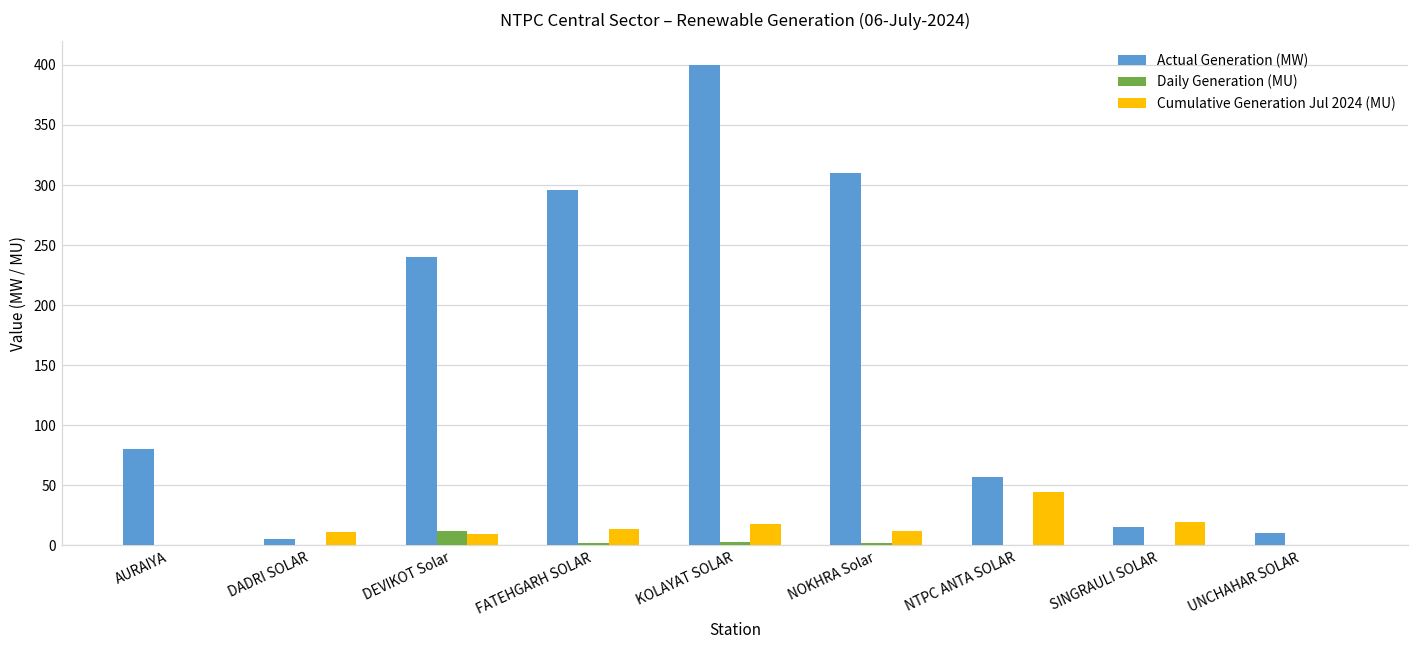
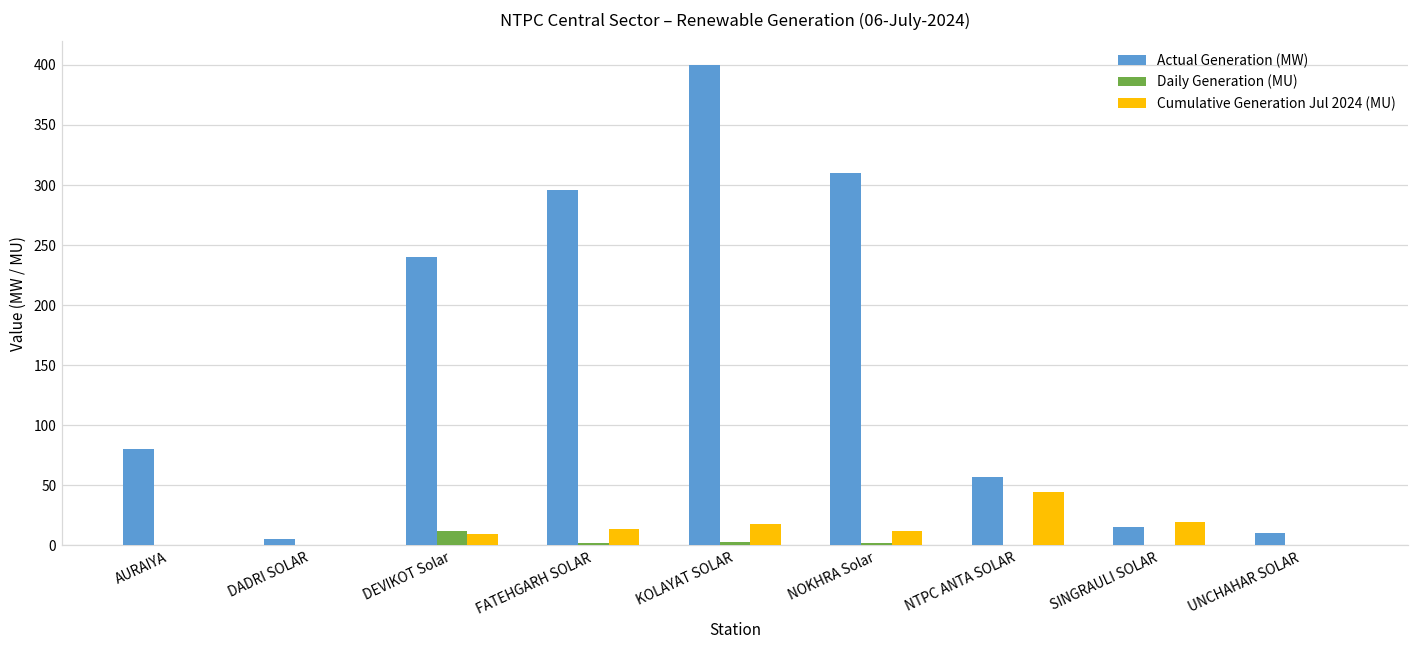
  {
    "Actual Generation (MW)": {
      "AURAIYA": 80,
      "DADRI SOLAR": 5,
      "DEVIKOT Solar": 240,
      "FATEHGARH SOLAR": 296,
      "KOLAYAT SOLAR": 400,
      "NOKHRA Solar": 310,
      "NTPC ANTA SOLAR": 57,
      "SINGRAULI SOLAR": 15,
      "UNCHAHAR SOLAR": 10
    },
    "Daily Generation (MU)": {
      "DEVIKOT Solar": 12,
      "KOLAYAT SOLAR": 3,
      "UNCHAHAR SOLAR": 0
    },
    "Cumulative Generation Jul 2024 (MU)": {
-     "DADRI SOLAR": 11,
+     "DADRI SOLAR": 0,
      "DEVIKOT Solar": 10,
      "FATEHGARH SOLAR": 14,
      "KOLAYAT SOLAR": 18,
      "NOKHRA Solar": 12,
      "NTPC ANTA SOLAR": 44,
      "SINGRAULI SOLAR": 19
    }
  }
